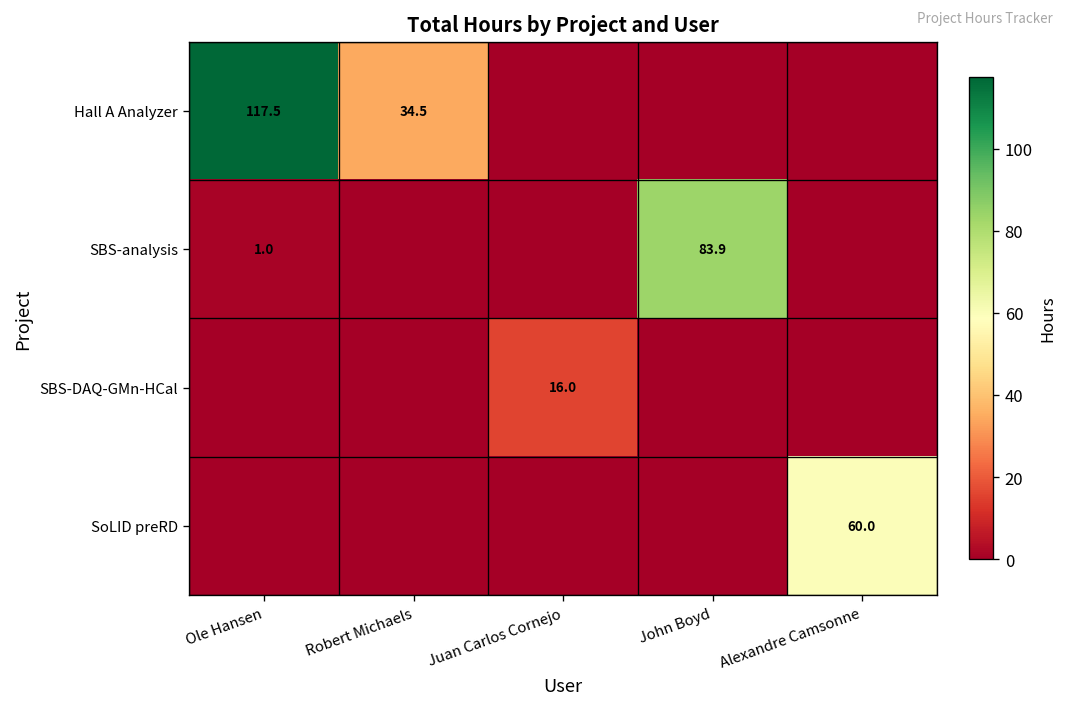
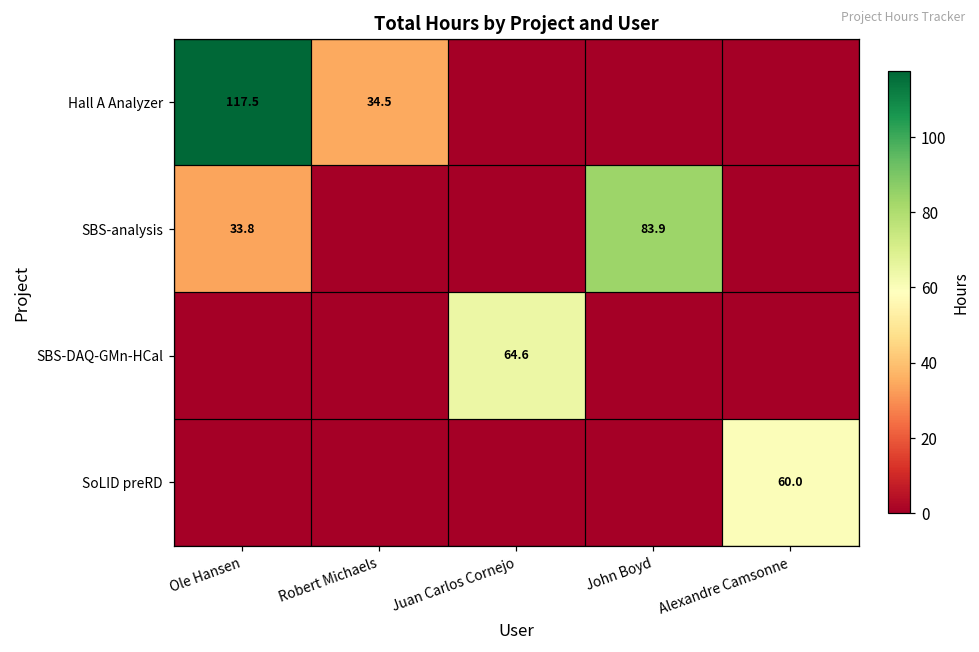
  {
    "Hall A Analyzer": {
      "Ole Hansen": 117.5,
      "Robert Michaels": 34.5
    },
    "SBS-analysis": {
-     "Ole Hansen": 1.0,
+     "Ole Hansen": 33.8,
      "John Boyd": 83.9
    },
    "SBS-DAQ-GMn-HCal": {
-     "Juan Carlos Cornejo": 16.0
+     "Juan Carlos Cornejo": 64.6
    },
    "SoLID preRD": {
      "Alexandre Camsonne": 60.0
    }
  }
